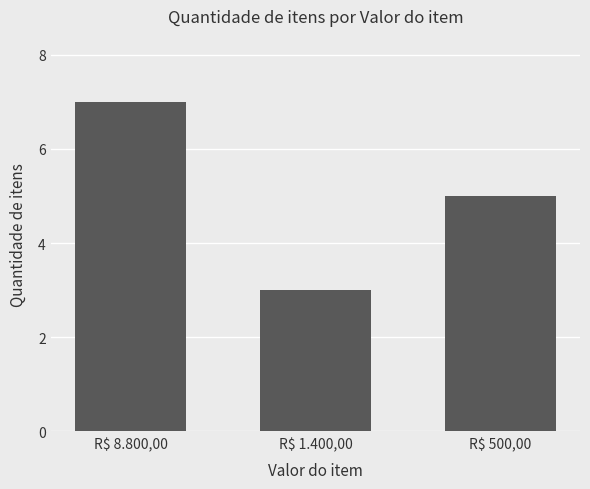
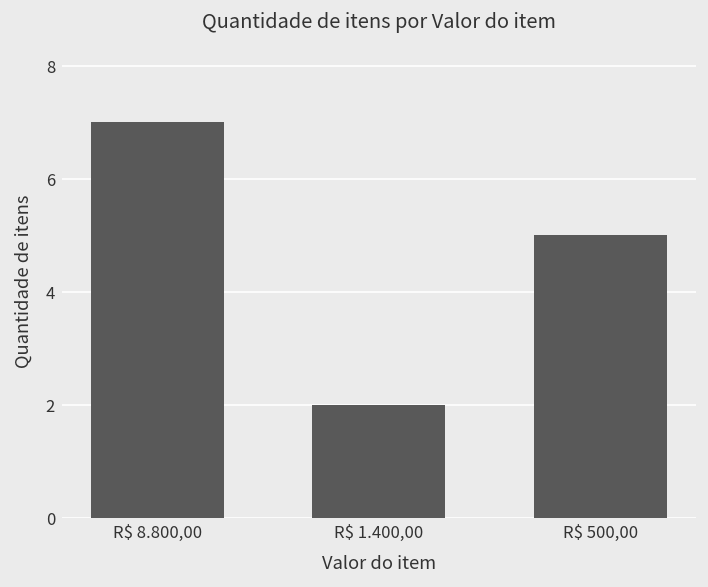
  {
    "R$ 8.800,00": 7,
-   "R$ 1.400,00": 3,
+   "R$ 1.400,00": 2,
    "R$ 500,00": 5
  }
